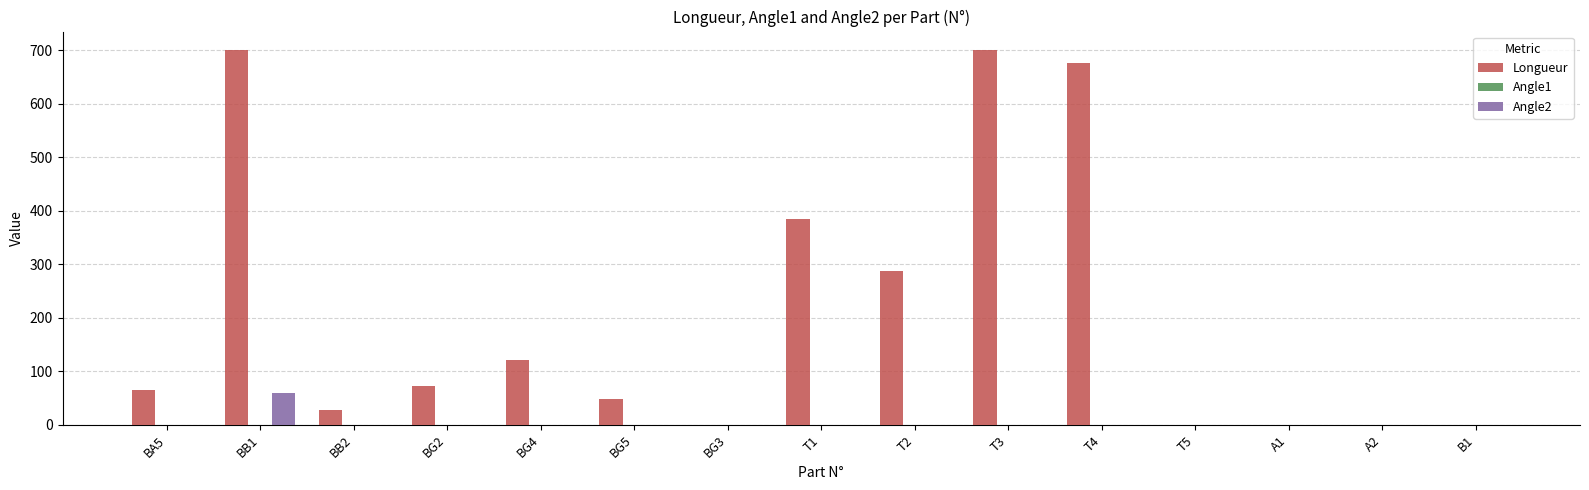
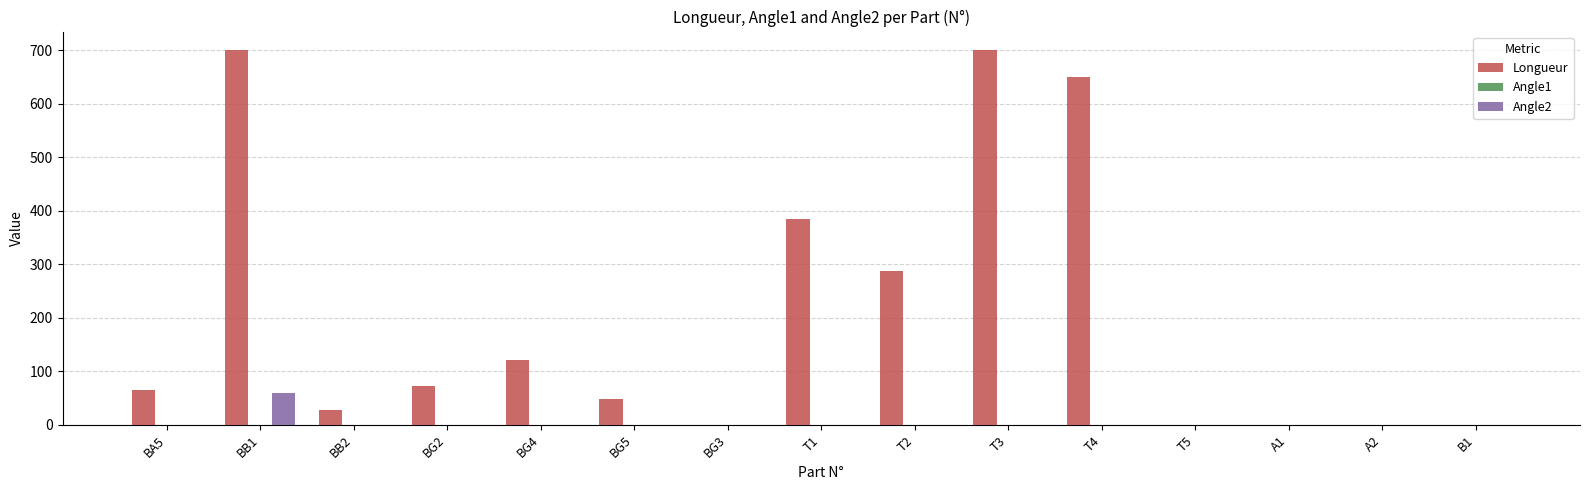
  {
    "Longueur": {
      "BA5": 60,
      "BB1": 700,
      "BB2": 30,
      "BG2": 70,
      "BG4": 120,
      "BG5": 50,
      "BG3": 0,
      "T1": 380,
      "T2": 290,
      "T3": 700,
-     "T4": 680,
+     "T4": 650,
      "T5": 0,
      "A1": 0,
      "A2": 0,
      "B1": 0
    },
    "Angle1": {
      "BA5": 0,
      "BB1": 0,
      "BB2": 0,
      "BG2": 0,
      "BG4": 0,
      "BG5": 0,
      "BG3": 0,
      "T1": 0,
      "T2": 0,
      "T3": 0,
      "T4": 0,
      "T5": 0,
      "A1": 0,
      "A2": 0,
      "B1": 0
    },
    "Angle2": {
      "BA5": 0,
      "BB1": 60,
      "BB2": 0,
      "BG2": 0,
      "BG4": 0,
      "BG5": 0,
      "BG3": 0,
      "T1": 0,
      "T2": 0,
      "T3": 0,
      "T4": 0,
      "T5": 0,
      "A1": 0,
      "A2": 0,
      "B1": 0
    }
  }
